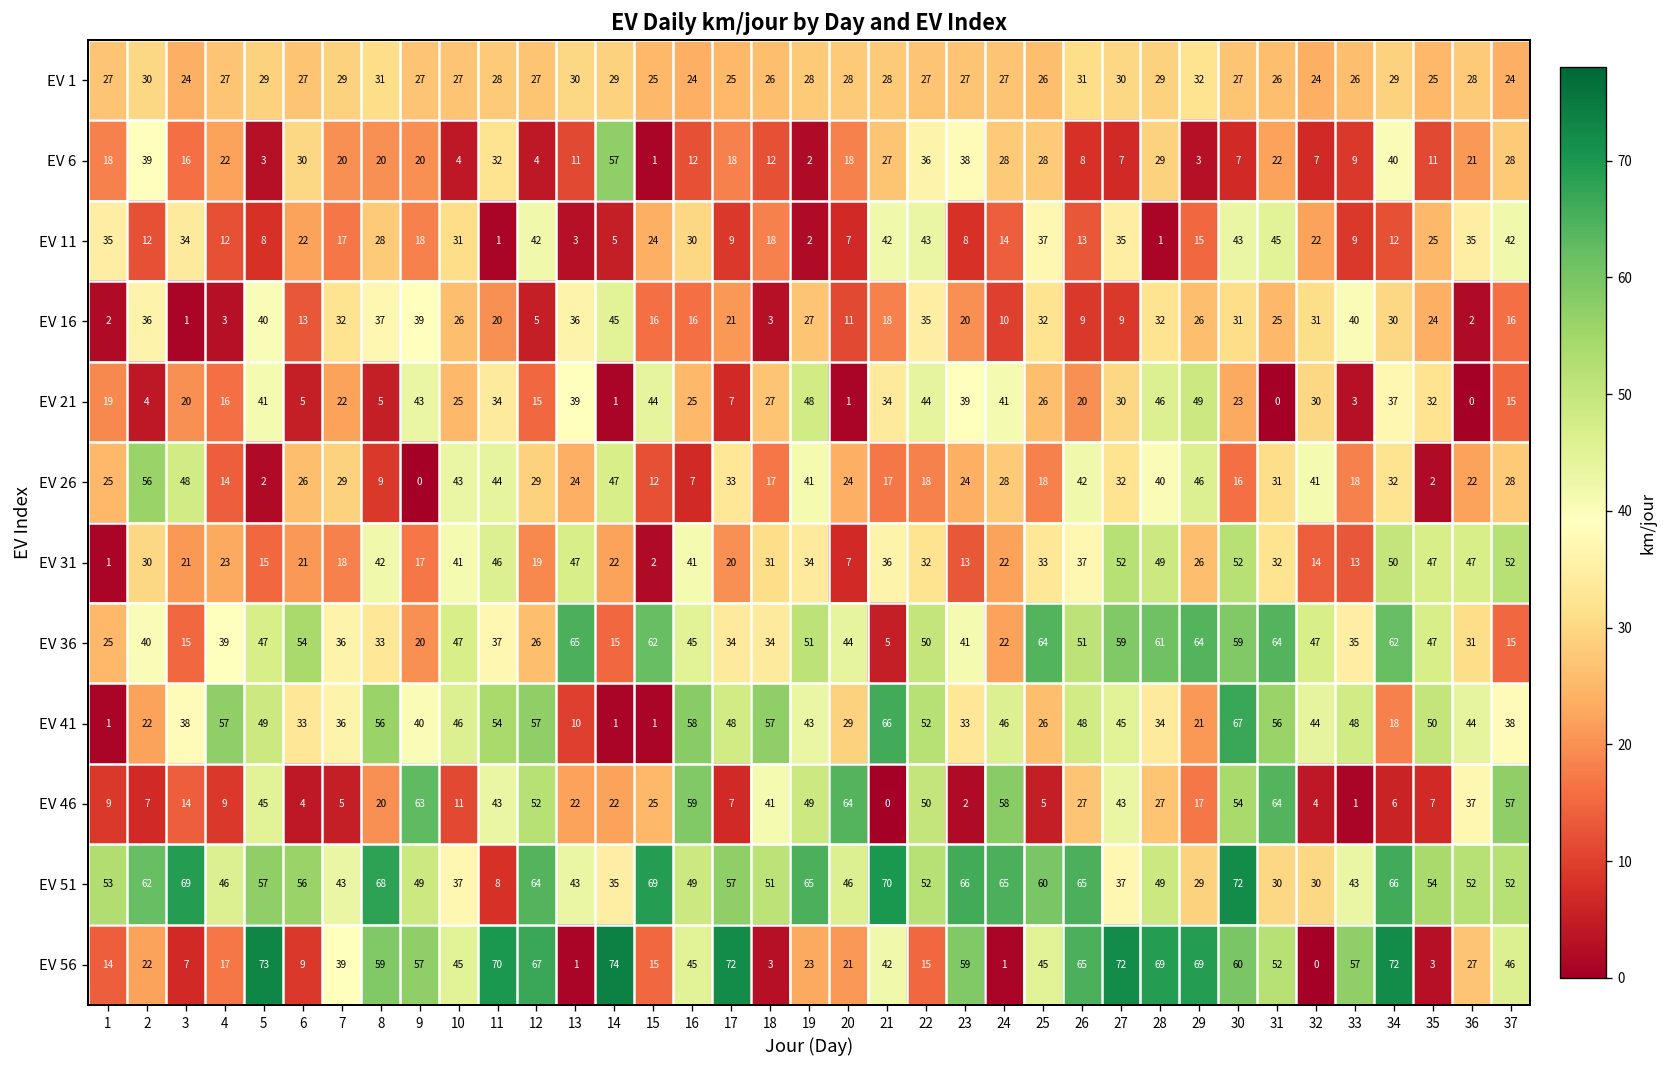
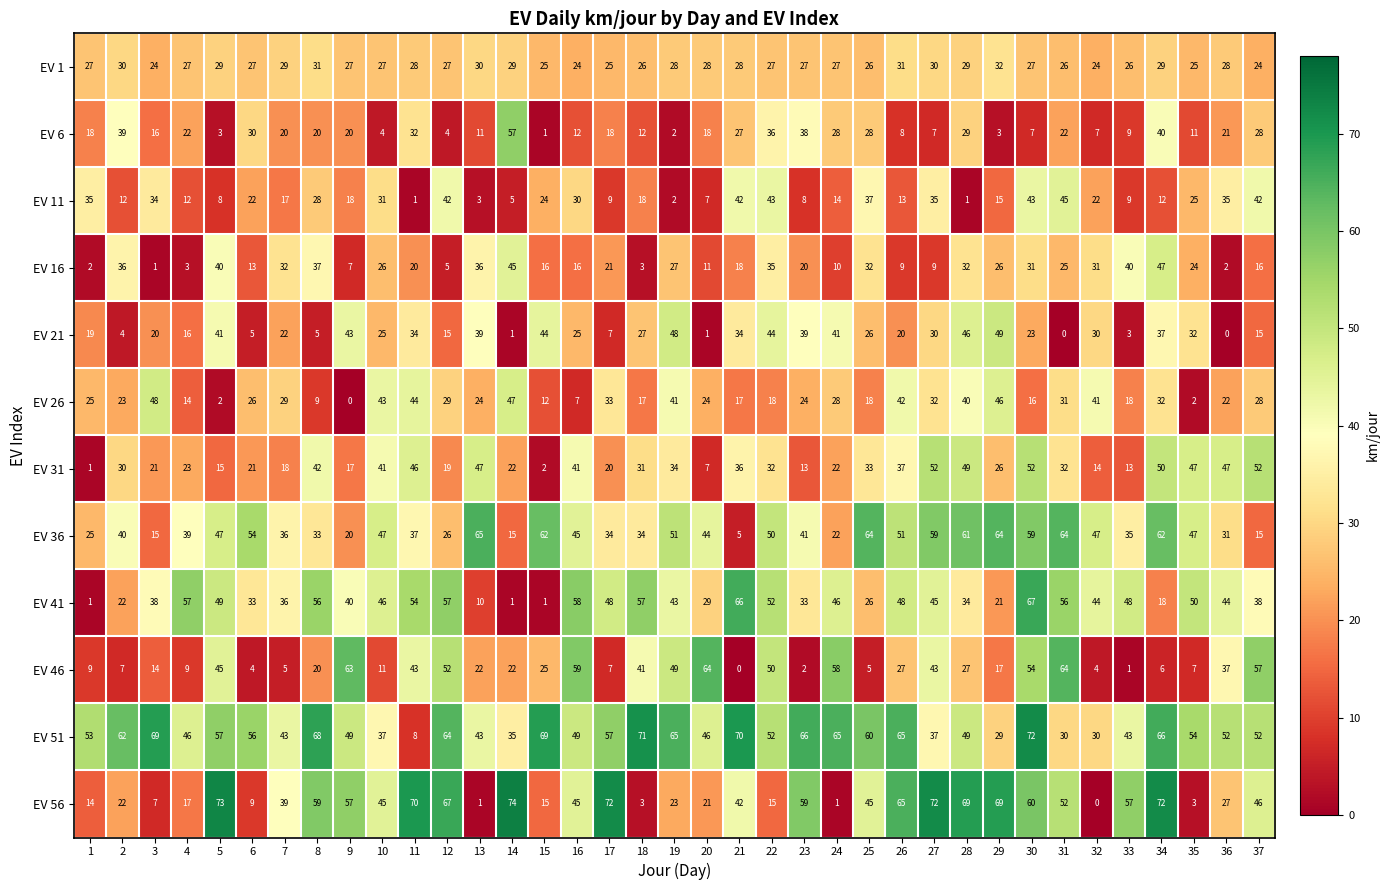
  {
    "EV 16": {
      "1": 2,
      "2": 36,
      "3": 1,
      "4": 3,
      "5": 40,
      "6": 13,
      "7": 32,
      "8": 37,
-     "9": 39,
+     "9": 7,
      "10": 26,
      "11": 20,
      "12": 5,
      "13": 36,
      "14": 45,
      "15": 16,
      "16": 16,
      "17": 21,
      "18": 3,
      "19": 27,
      "20": 11,
      "21": 18,
      "22": 35,
      "23": 20,
      "24": 10,
      "25": 32,
      "26": 9,
      "27": 9,
      "28": 32,
      "29": 26,
      "30": 31,
      "31": 25,
      "32": 31,
      "33": 40,
-     "34": 30,
+     "34": 47,
      "35": 24,
      "36": 2,
      "37": 16
    },
    "EV 26": {
      "1": 25,
-     "2": 56,
+     "2": 23,
      "3": 48,
      "4": 14,
      "5": 2,
      "6": 26,
      "7": 29,
      "8": 9,
      "9": 0,
      "10": 43,
      "11": 44,
      "12": 29,
      "13": 24,
      "14": 47,
      "15": 12,
      "16": 7,
      "17": 33,
      "18": 17,
      "19": 41,
      "20": 24,
      "21": 17,
      "22": 18,
      "23": 24,
      "24": 28,
      "25": 18,
      "26": 42,
      "27": 32,
      "28": 40,
      "29": 46,
      "30": 16,
      "31": 31,
      "32": 41,
      "33": 18,
      "34": 32,
      "35": 2,
      "36": 22,
      "37": 28
    },
    "EV 51": {
      "1": 53,
      "2": 62,
      "3": 69,
      "4": 46,
      "5": 57,
      "6": 56,
      "7": 43,
      "8": 68,
      "9": 49,
      "10": 37,
      "11": 8,
      "12": 64,
      "13": 43,
      "14": 35,
      "15": 69,
      "16": 49,
      "17": 57,
-     "18": 51,
+     "18": 71,
      "19": 65,
      "20": 46,
      "21": 70,
      "22": 52,
      "23": 66,
      "24": 65,
      "25": 60,
      "26": 65,
      "27": 37,
      "28": 49,
      "29": 29,
      "30": 72,
      "31": 30,
      "32": 30,
      "33": 43,
      "34": 66,
      "35": 54,
      "36": 52,
      "37": 52
    }
  }
